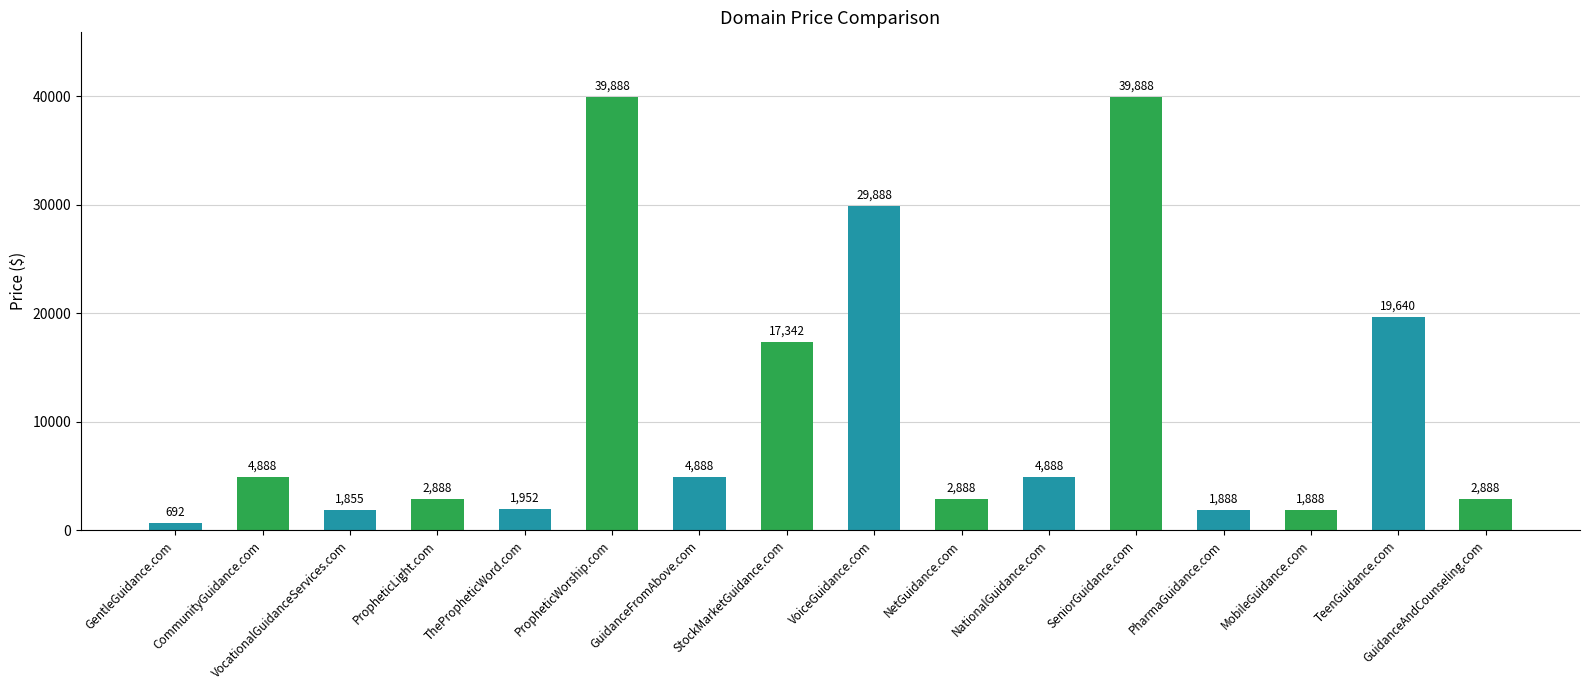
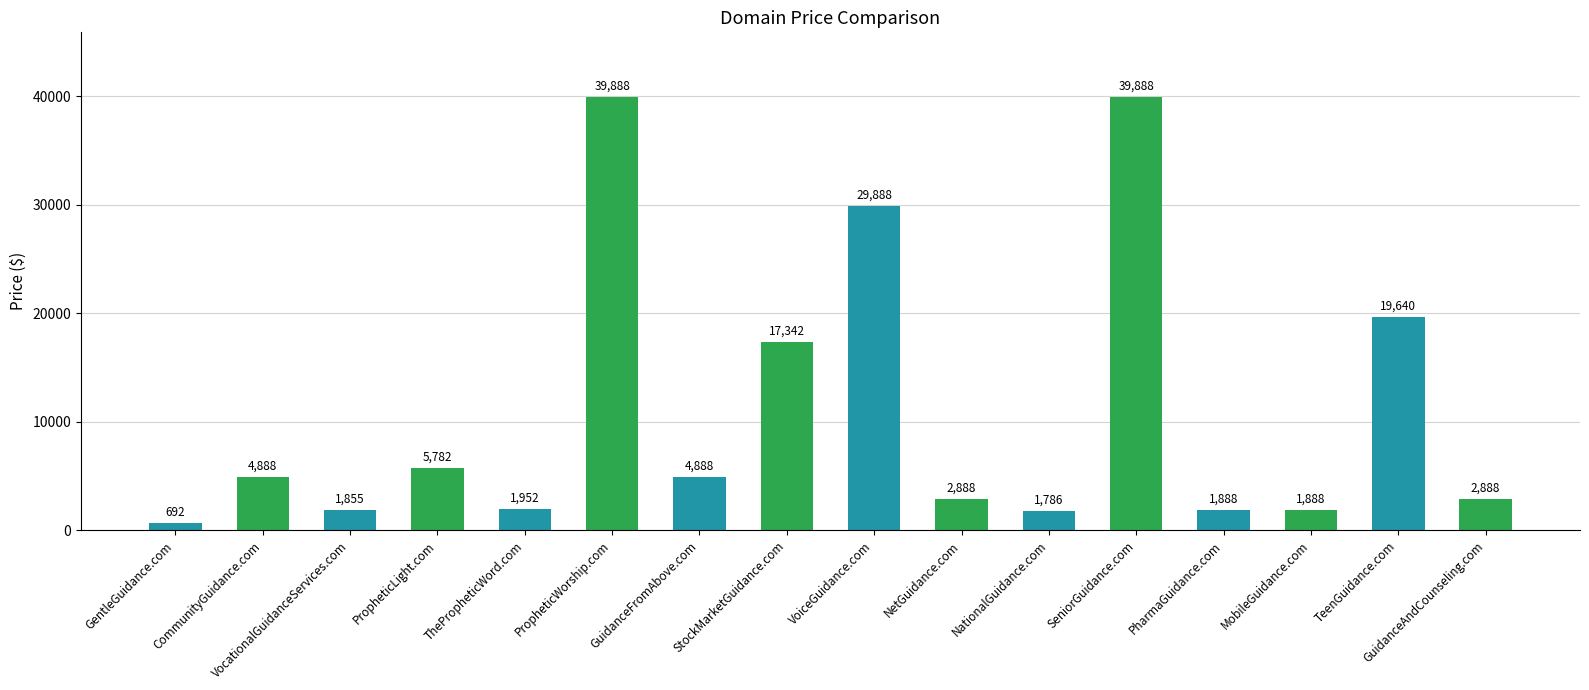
  {
    "GentleGuidance.com": "692",
    "CommunityGuidance.com": "4,888",
    "VocationalGuidanceServices.com": "1,855",
-   "PropheticLight.com": "2,888",
+   "PropheticLight.com": "5,782",
    "ThePropheticWord.com": "1,952",
    "PropheticWorship.com": "39,888",
    "GuidanceFromAbove.com": "4,888",
    "StockMarketGuidance.com": "17,342",
    "VoiceGuidance.com": "29,888",
    "NetGuidance.com": "2,888",
-   "NationalGuidance.com": "4,888",
+   "NationalGuidance.com": "1,786",
    "SeniorGuidance.com": "39,888",
    "PharmaGuidance.com": "1,888",
    "MobileGuidance.com": "1,888",
    "TeenGuidance.com": "19,640",
    "GuidanceAndCounseling.com": "2,888"
  }
